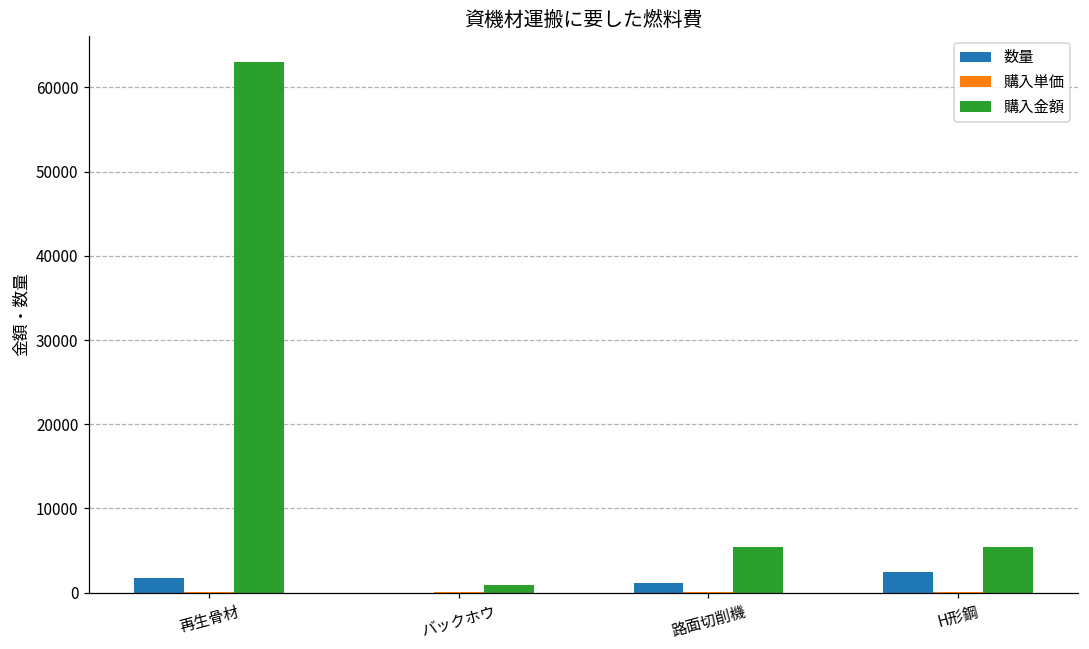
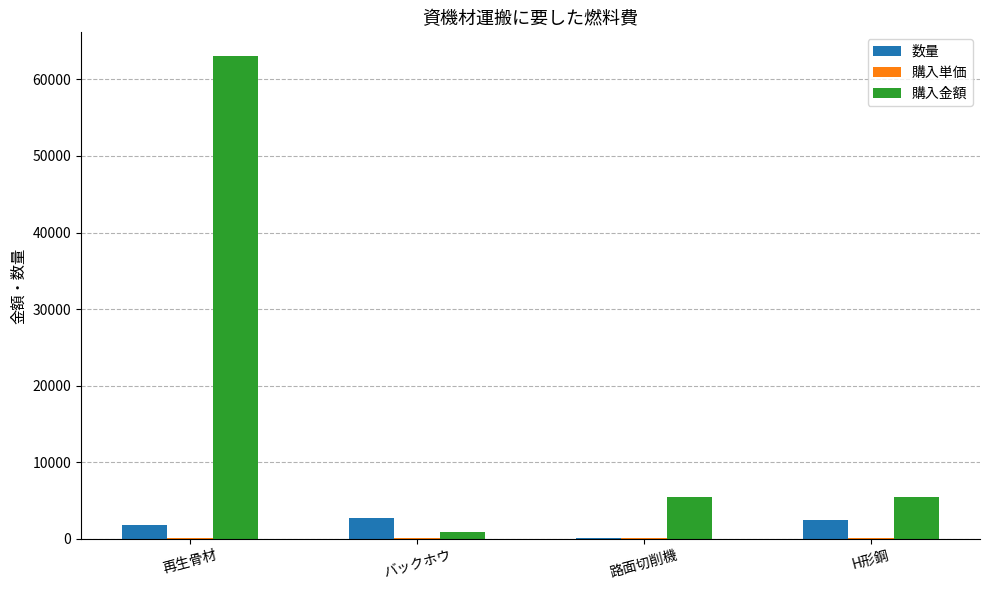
  {
    "数量": {
      "再生骨材": 2000,
-     "バックホウ": 0,
-     "路面切削機": 1000,
+     "バックホウ": 3000,
+     "路面切削機": 0,
      "H形鋼": 2000
    },
    "購入金額": {
      "再生骨材": 63000,
      "バックホウ": 1000,
      "路面切削機": 5000,
      "H形鋼": 5000
    }
  }
